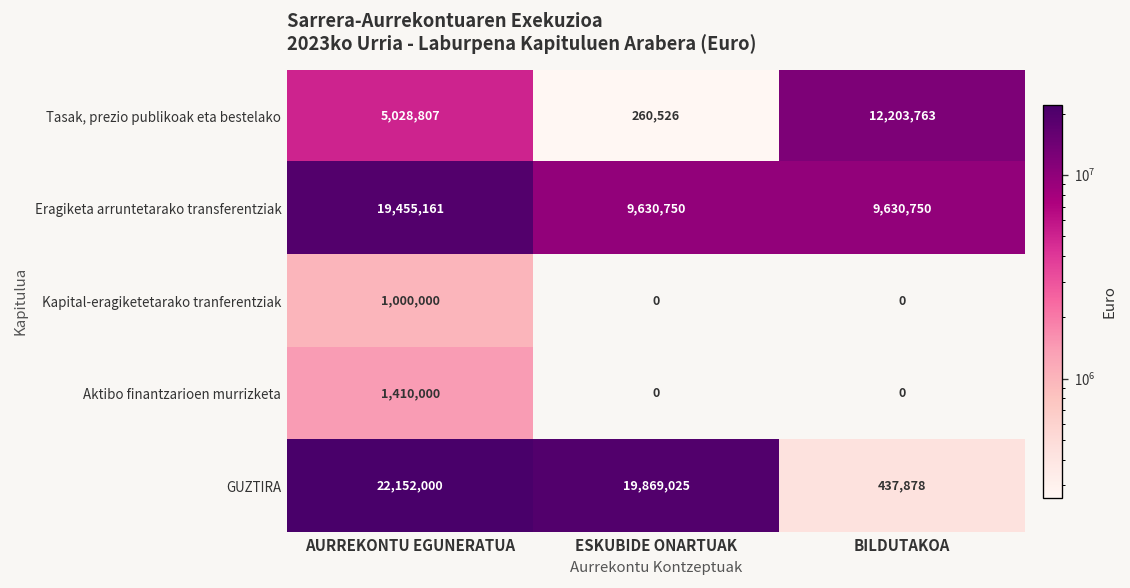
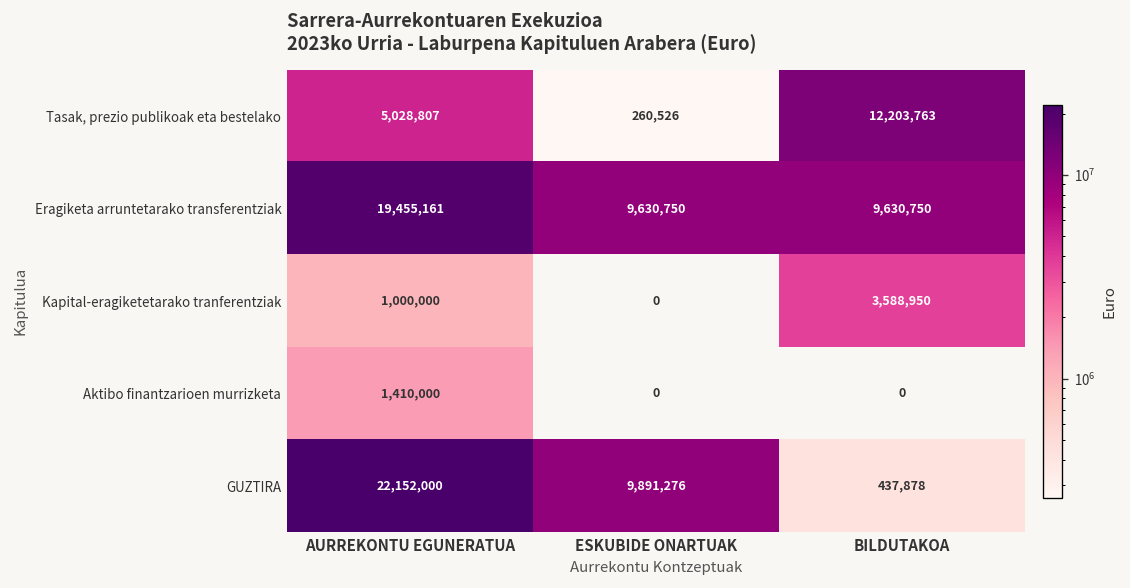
  {
    "Tasak, prezio publikoak eta bestelako": {
      "AURREKONTU EGUNERATUA": "5,028,807",
      "ESKUBIDE ONARTUAK": "260,526",
      "BILDUTAKOA": "12,203,763"
    },
    "Eragiketa arruntetarako transferentziak": {
      "AURREKONTU EGUNERATUA": "19,455,161",
      "ESKUBIDE ONARTUAK": "9,630,750",
      "BILDUTAKOA": "9,630,750"
    },
    "Kapital-eragiketetarako tranferentziak": {
      "AURREKONTU EGUNERATUA": "1,000,000",
      "ESKUBIDE ONARTUAK": "0",
-     "BILDUTAKOA": "0"
+     "BILDUTAKOA": "3,588,950"
    },
    "Aktibo finantzarioen murrizketa": {
      "AURREKONTU EGUNERATUA": "1,410,000",
      "ESKUBIDE ONARTUAK": "0",
      "BILDUTAKOA": "0"
    },
    "GUZTIRA": {
      "AURREKONTU EGUNERATUA": "22,152,000",
-     "ESKUBIDE ONARTUAK": "19,869,025",
+     "ESKUBIDE ONARTUAK": "9,891,276",
      "BILDUTAKOA": "437,878"
    }
  }
